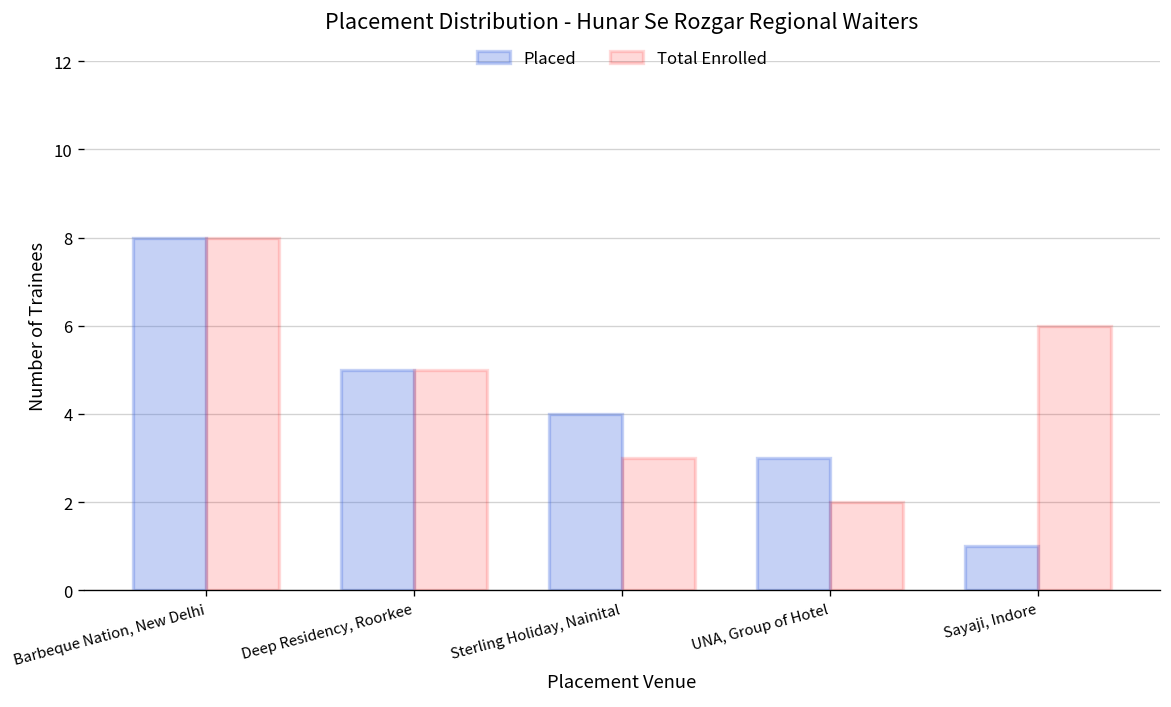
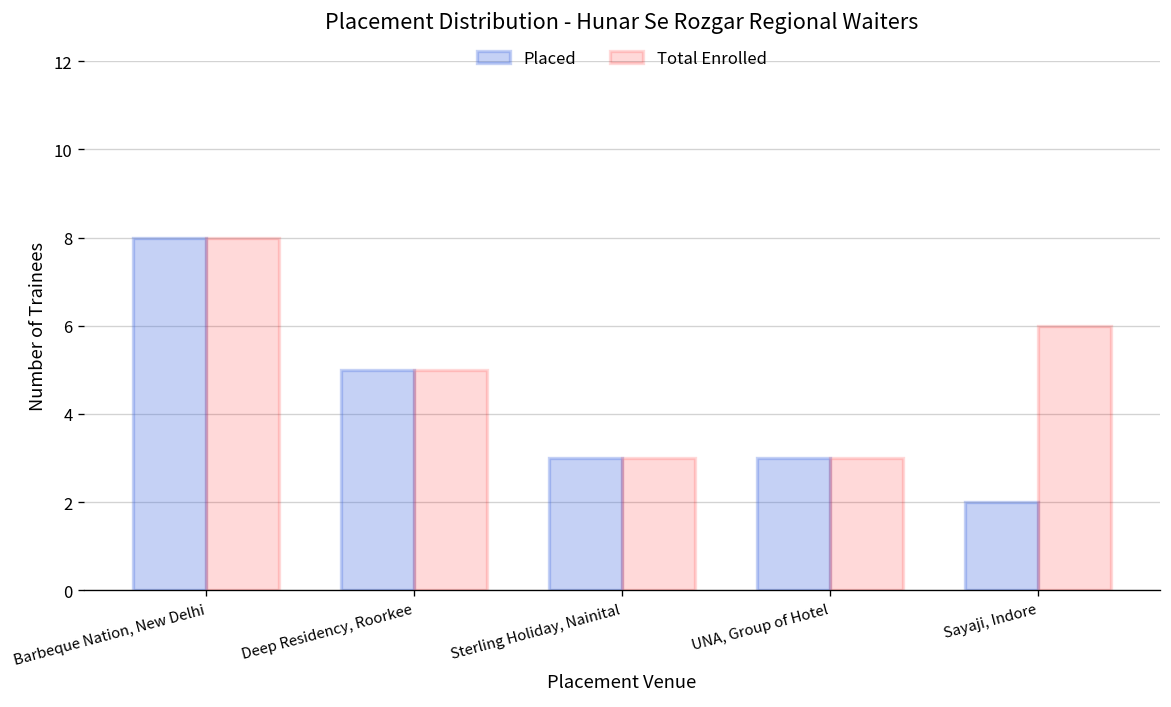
  {
    "Placed": {
      "Barbeque Nation, New Delhi": 8,
      "Deep Residency, Roorkee": 5,
-     "Sterling Holiday, Nainital": 4,
+     "Sterling Holiday, Nainital": 3,
      "UNA, Group of Hotel": 3,
-     "Sayaji, Indore": 1
+     "Sayaji, Indore": 2
    },
    "Total Enrolled": {
      "Barbeque Nation, New Delhi": 8,
      "Deep Residency, Roorkee": 5,
      "Sterling Holiday, Nainital": 3,
-     "UNA, Group of Hotel": 2,
+     "UNA, Group of Hotel": 3,
      "Sayaji, Indore": 6
    }
  }
